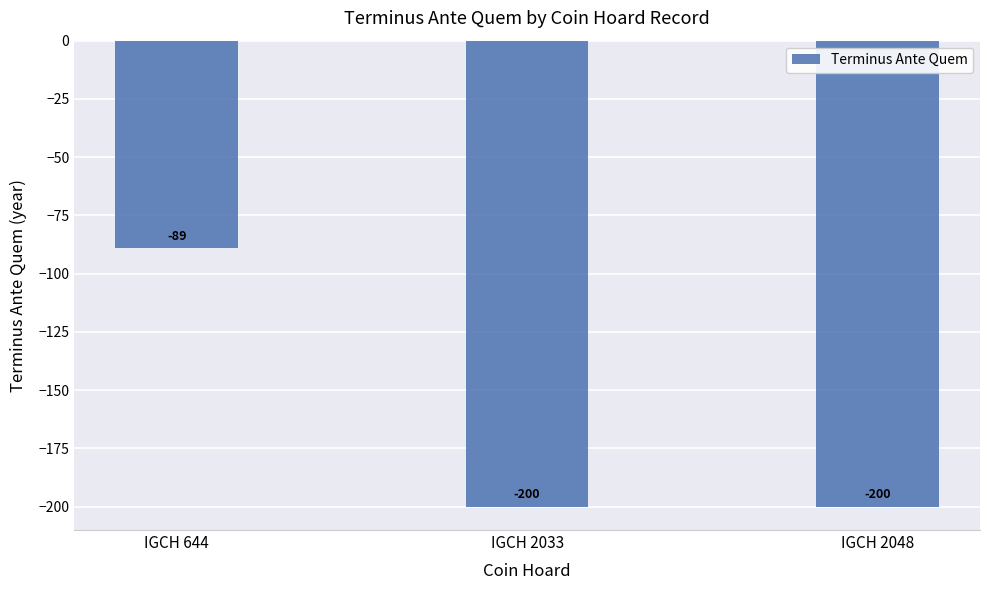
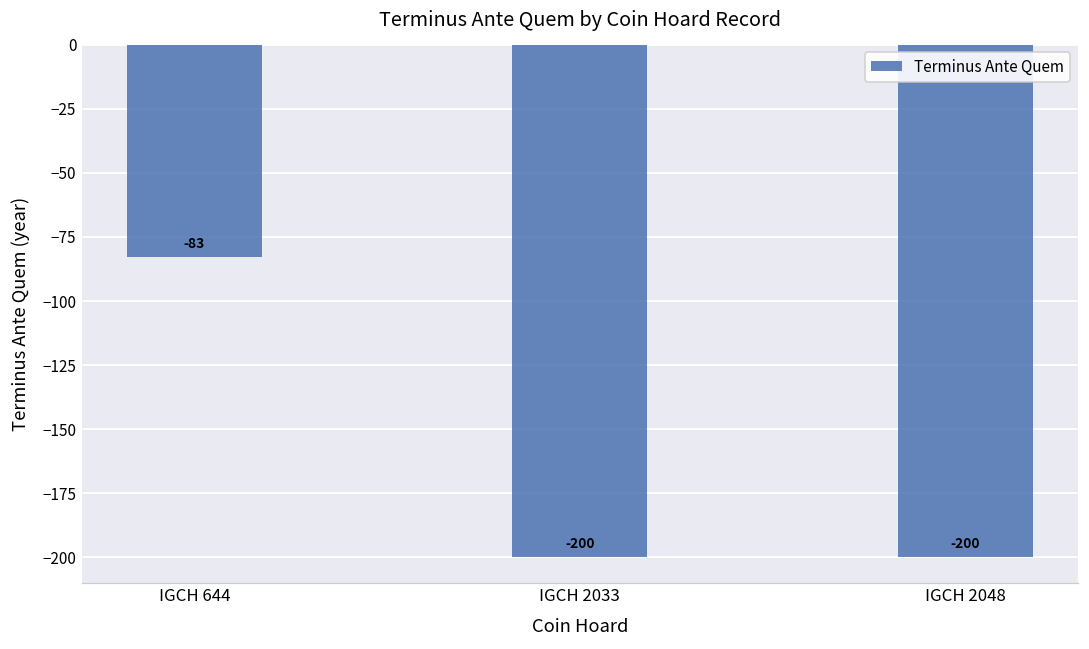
  {
-   "IGCH 644": -89,
+   "IGCH 644": -83,
    "IGCH 2033": -200,
    "IGCH 2048": -200
  }
